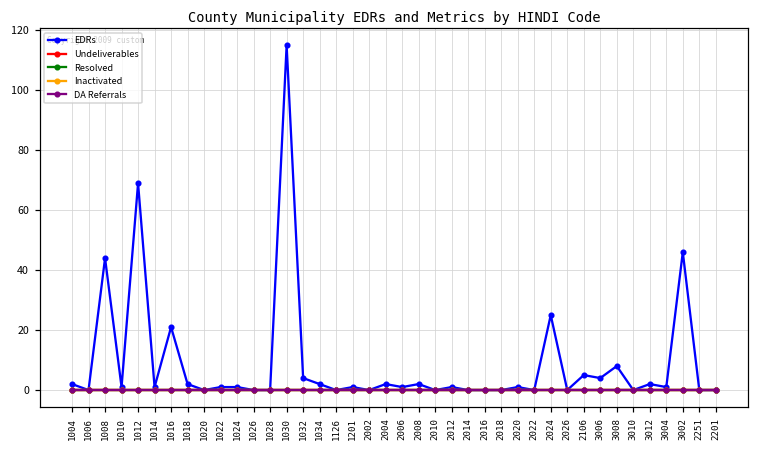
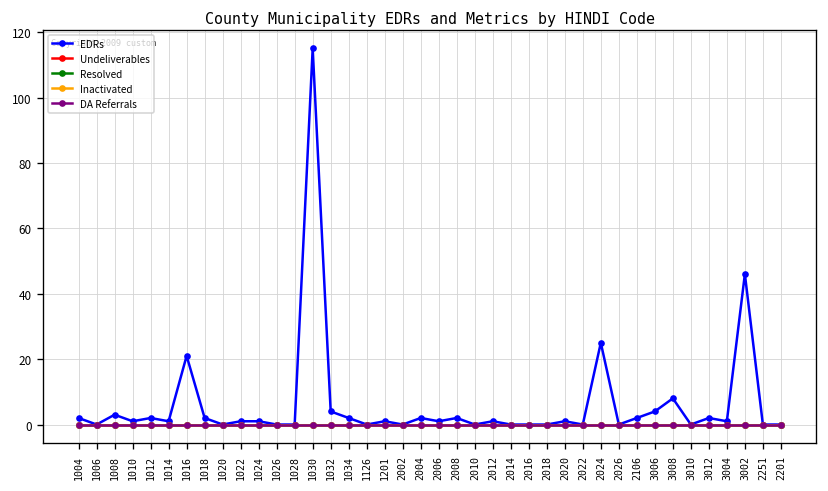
  {
    "EDRs": {
      "1004": 2,
-     "1008": 44,
+     "1008": 3,
      "1010": 1,
-     "1012": 69,
+     "1012": 2,
      "1014": 1,
      "1016": 21,
      "1018": 2,
      "1022": 1,
      "1024": 1,
      "1030": 115,
      "1032": 4,
      "1034": 2,
      "1201": 1,
      "2004": 2,
      "2006": 1,
      "2008": 2,
      "2012": 1,
      "2020": 1,
      "2024": 25,
-     "2106": 5,
+     "2106": 2,
      "3006": 4,
      "3008": 8,
      "3012": 2,
      "3004": 1,
      "3002": 46
    },
    "DA Referrals": {
      "1004": 0,
      "1008": 0,
      "1010": 0,
      "1012": 0,
      "1014": 0,
      "1016": 0,
      "1018": 0,
      "1022": 0,
      "1024": 0,
      "1030": 0,
      "1032": 0,
      "1034": 0,
      "1201": 0,
      "2004": 0,
      "2006": 0,
      "2008": 0,
      "2012": 0,
      "2020": 0,
      "2024": 0,
      "2106": 0,
      "3006": 0,
      "3008": 0,
      "3012": 0,
      "3004": 0,
      "3002": 0
    }
  }
